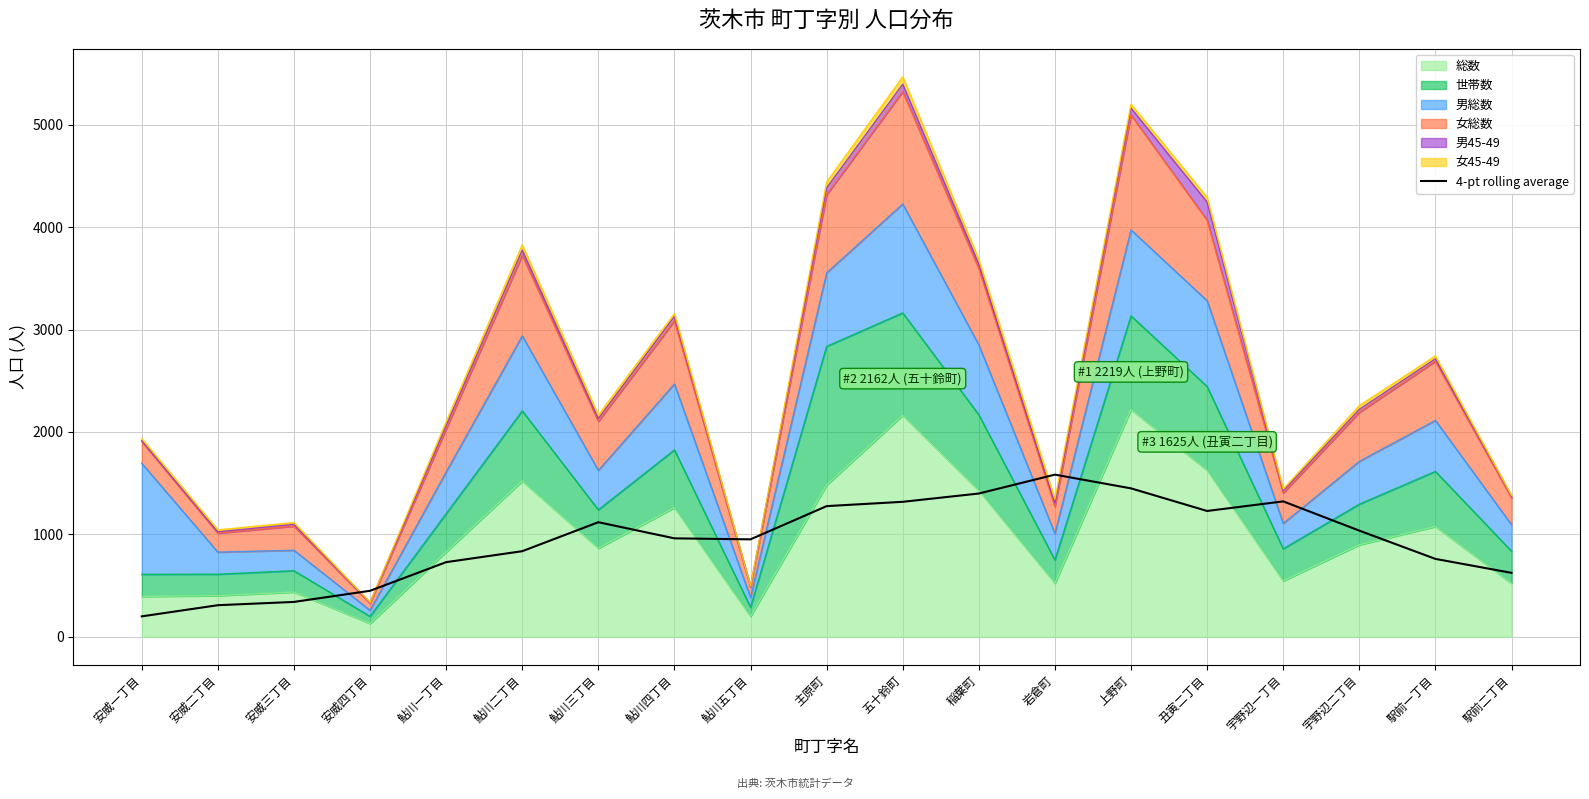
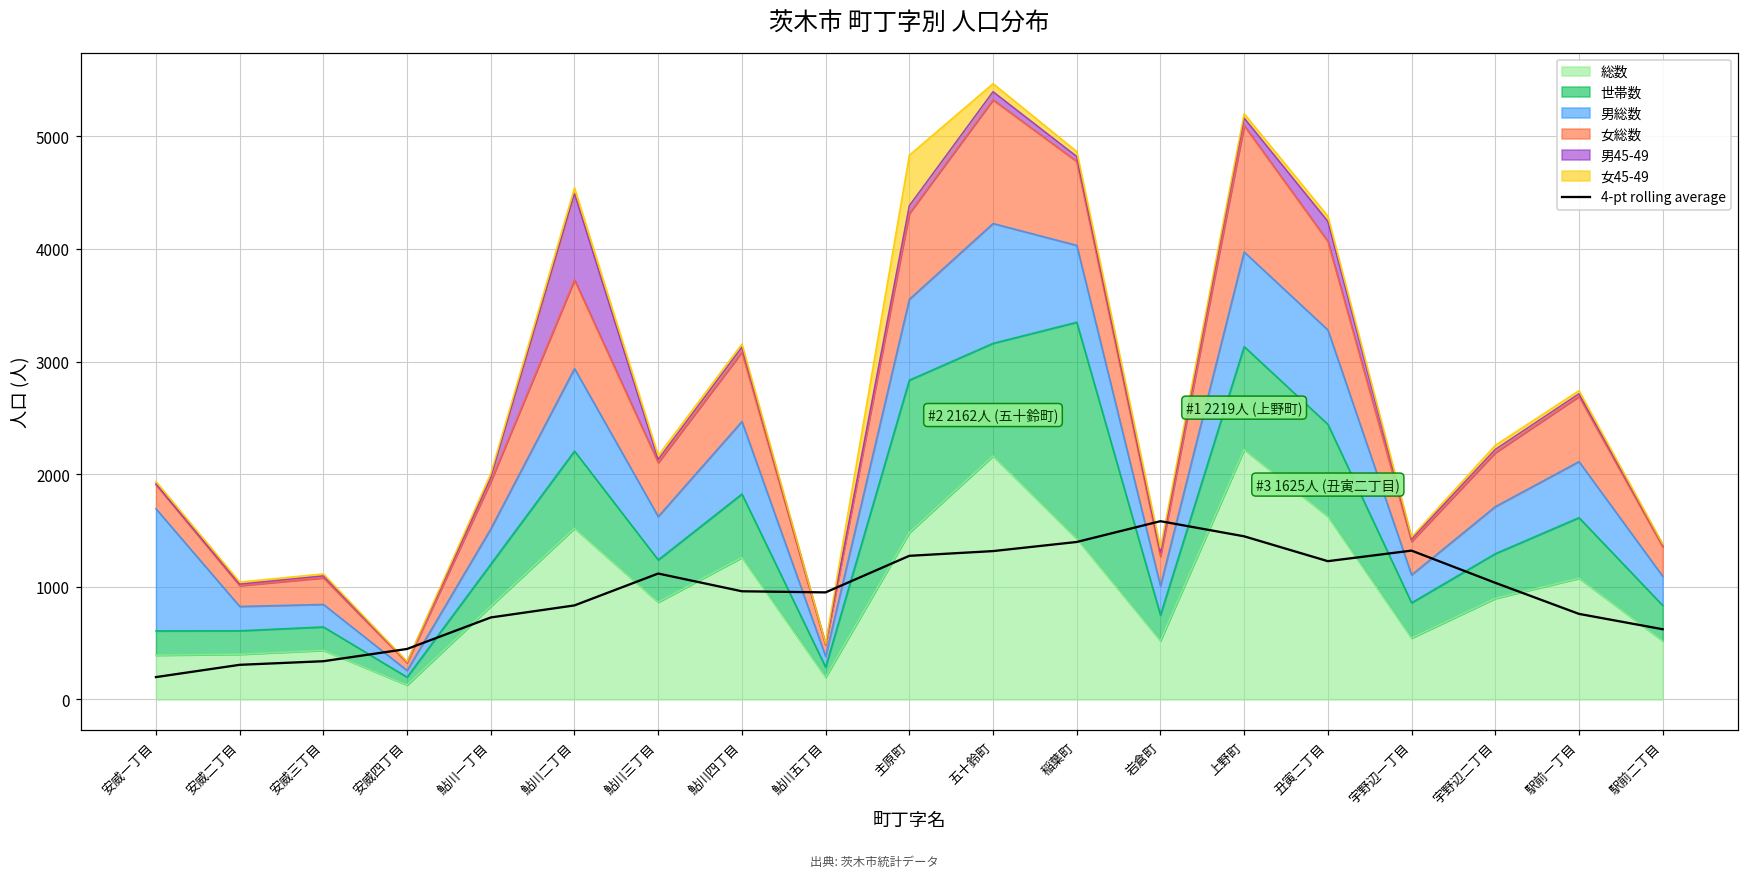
  {
    "総数": {
      "安威一丁目": 390,
      "安威二丁目": 400,
      "安威三丁目": 440,
      "安威四丁目": 130,
      "鮎川一丁目": 830,
      "鮎川二丁目": 1520,
      "鮎川三丁目": 860,
      "鮎川四丁目": 1260,
      "鮎川五丁目": 200,
      "主原町": 1480,
      "稲葉町": 1430,
      "岩倉町": 520,
      "宇野辺一丁目": 550,
      "宇野辺二丁目": 900,
      "駅前一丁目": 1080,
      "駅前二丁目": 520
    },
    "世帯数": {
      "安威一丁目": 220,
      "安威二丁目": 210,
      "安威三丁目": 210,
      "安威四丁目": 70,
      "鮎川一丁目": 370,
      "鮎川二丁目": 690,
      "鮎川三丁目": 380,
      "鮎川四丁目": 560,
      "鮎川五丁目": 90,
      "主原町": 1350,
      "五十鈴町": 1000,
-     "稲葉町": 740,
+     "稲葉町": 1920,
      "岩倉町": 230,
      "上野町": 910,
      "宇野辺一丁目": 310,
      "宇野辺二丁目": 400,
      "駅前一丁目": 540,
      "駅前二丁目": 310
    },
    "男総数": {
      "安威一丁目": 1080,
      "安威二丁目": 220,
      "安威三丁目": 200,
      "安威四丁目": 60,
-     "鮎川一丁目": 410,
+     "鮎川一丁目": 310,
      "鮎川二丁目": 730,
      "鮎川三丁目": 390,
      "鮎川四丁目": 640,
      "鮎川五丁目": 100,
      "主原町": 720,
      "五十鈴町": 1060,
      "稲葉町": 680,
      "岩倉町": 260,
      "上野町": 840,
      "丑寅二丁目": 840,
      "宇野辺一丁目": 250,
      "宇野辺二丁目": 420,
      "駅前一丁目": 500,
      "駅前二丁目": 260
    },
    "女総数": {
      "鮎川一丁目": 420,
      "鮎川二丁目": 790,
      "鮎川三丁目": 480,
      "鮎川四丁目": 620,
      "主原町": 760,
      "五十鈴町": 1100,
      "稲葉町": 750,
      "岩倉町": 260,
      "上野町": 1120,
      "丑寅二丁目": 790,
      "宇野辺二丁目": 480
    },
    "男45-49": {
      "鮎川一丁目": 40,
-     "鮎川二丁目": 50,
+     "鮎川二丁目": 770,
      "鮎川三丁目": 30,
      "鮎川四丁目": 40,
      "主原町": 70,
      "五十鈴町": 70,
      "稲葉町": 40,
      "岩倉町": 40,
      "上野町": 70,
      "丑寅二丁目": 180,
      "宇野辺二丁目": 30
    },
    "女45-49": {
      "鮎川一丁目": 40,
      "鮎川二丁目": 50,
      "鮎川三丁目": 30,
      "鮎川四丁目": 30,
-     "主原町": 60,
+     "主原町": 450,
      "五十鈴町": 70,
      "稲葉町": 40,
      "岩倉町": 40,
      "上野町": 40,
      "丑寅二丁目": 50,
      "宇野辺二丁目": 40,
      "駅前一丁目": 30
    },
    "4-pt rolling average": {
      "安威一丁目": 200,
      "安威二丁目": 310,
      "安威三丁目": 340,
      "安威四丁目": 450,
      "鮎川一丁目": 730,
      "鮎川二丁目": 840,
      "鮎川三丁目": 1120,
      "鮎川四丁目": 960,
      "鮎川五丁目": 950,
      "主原町": 1280,
      "五十鈴町": 1320,
      "稲葉町": 1400,
      "岩倉町": 1580,
      "上野町": 1450,
      "丑寅二丁目": 1230,
      "宇野辺一丁目": 1320,
      "宇野辺二丁目": 1040,
      "駅前一丁目": 760,
      "駅前二丁目": 620
    }
  }
